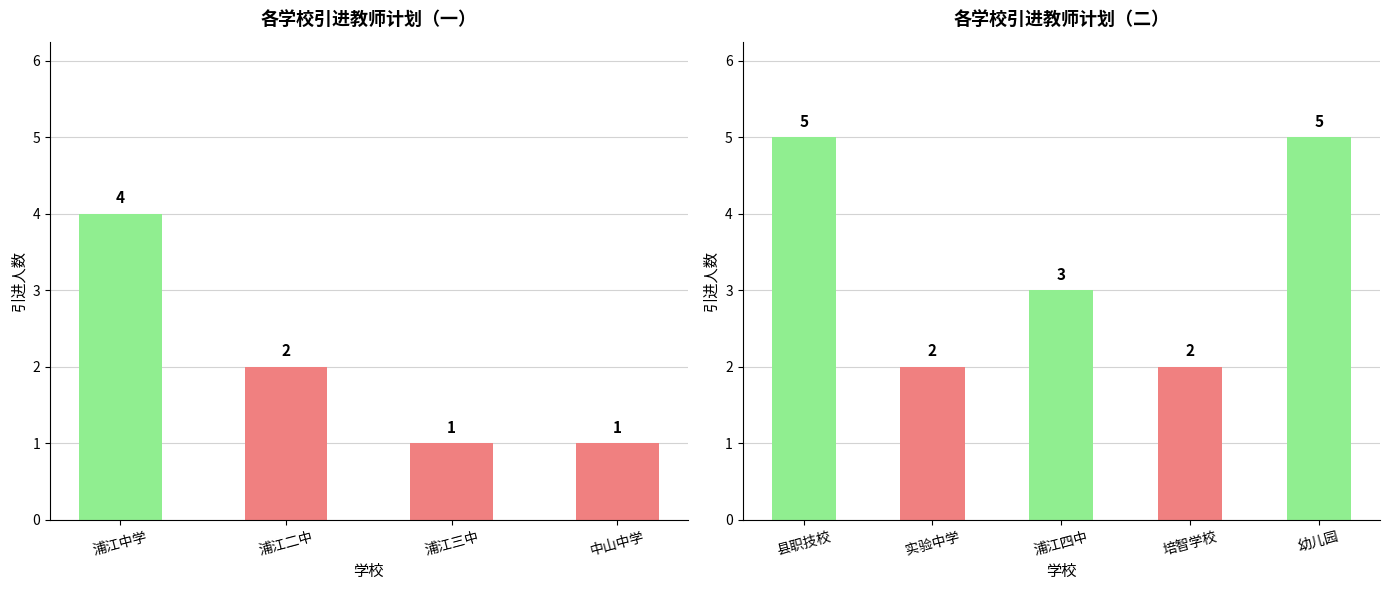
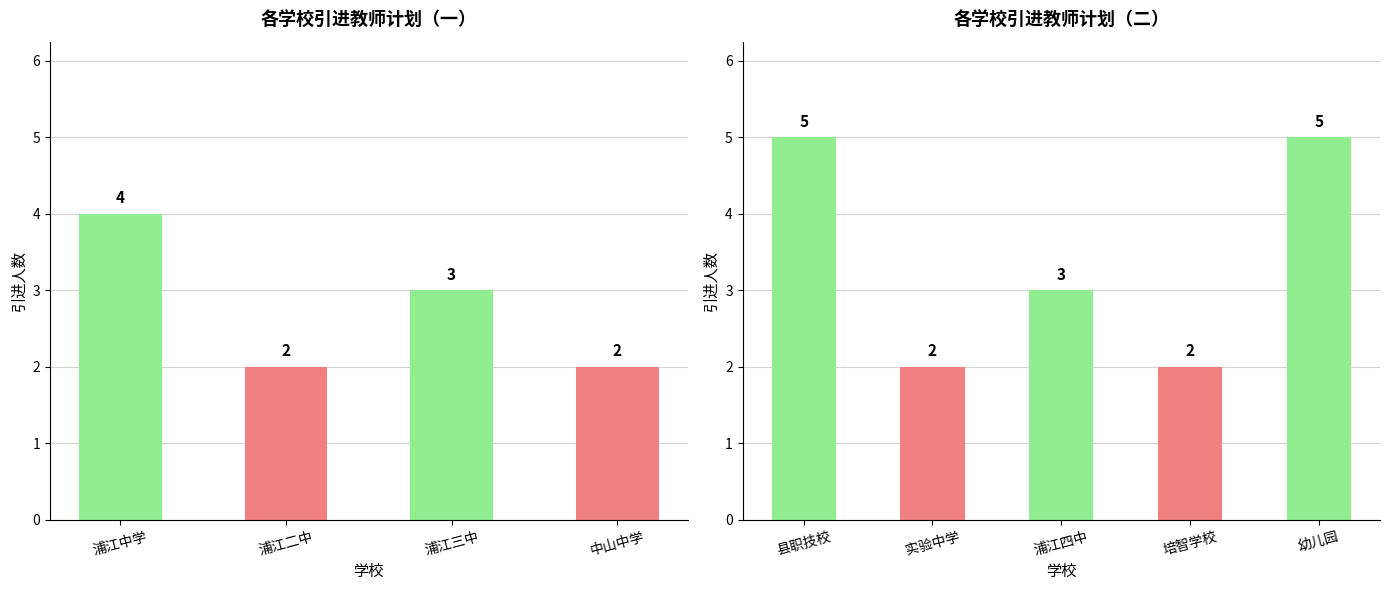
  {
    "各学校引进教师计划（一）": {
      "浦江中学": 4,
      "浦江二中": 2,
-     "浦江三中": 1,
-     "中山中学": 1
+     "浦江三中": 3,
+     "中山中学": 2
    },
    "各学校引进教师计划（二）": {
      "县职技校": 5,
      "实验中学": 2,
      "浦江四中": 3,
      "培智学校": 2,
      "幼儿园": 5
    }
  }
